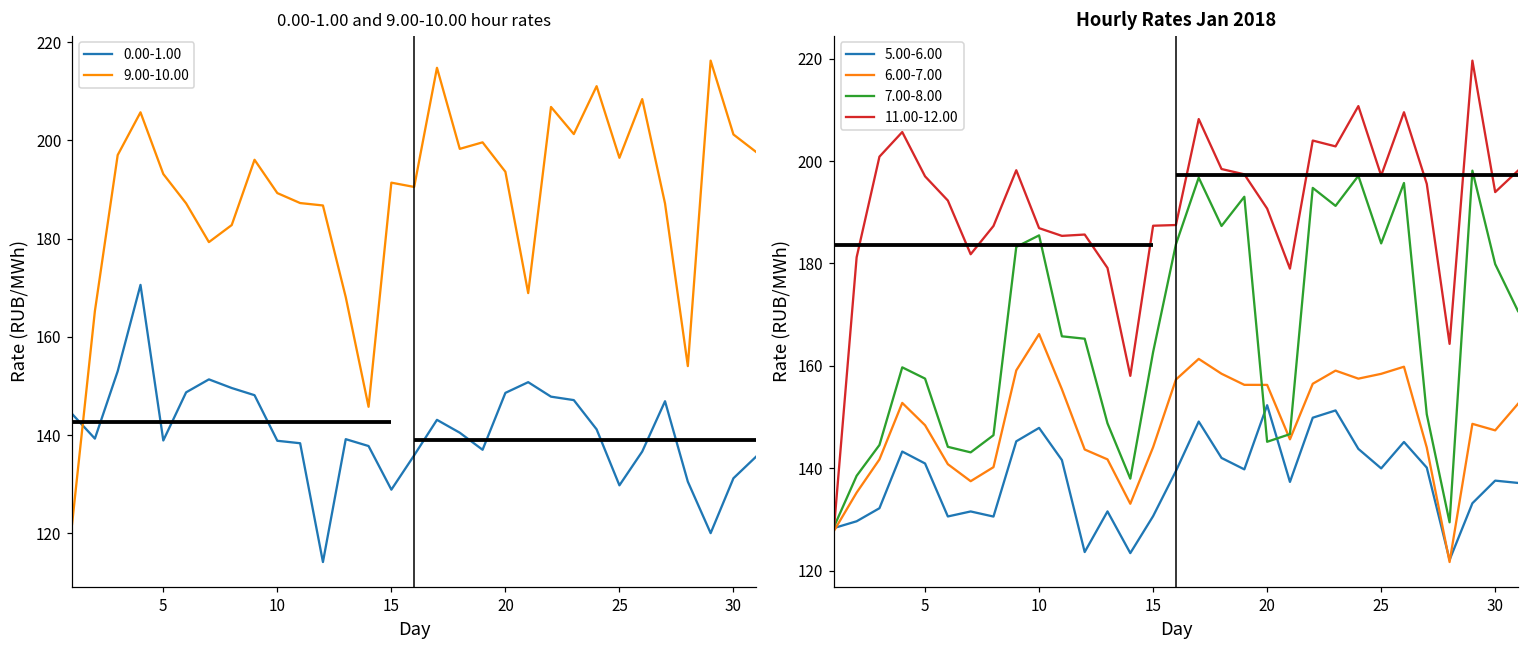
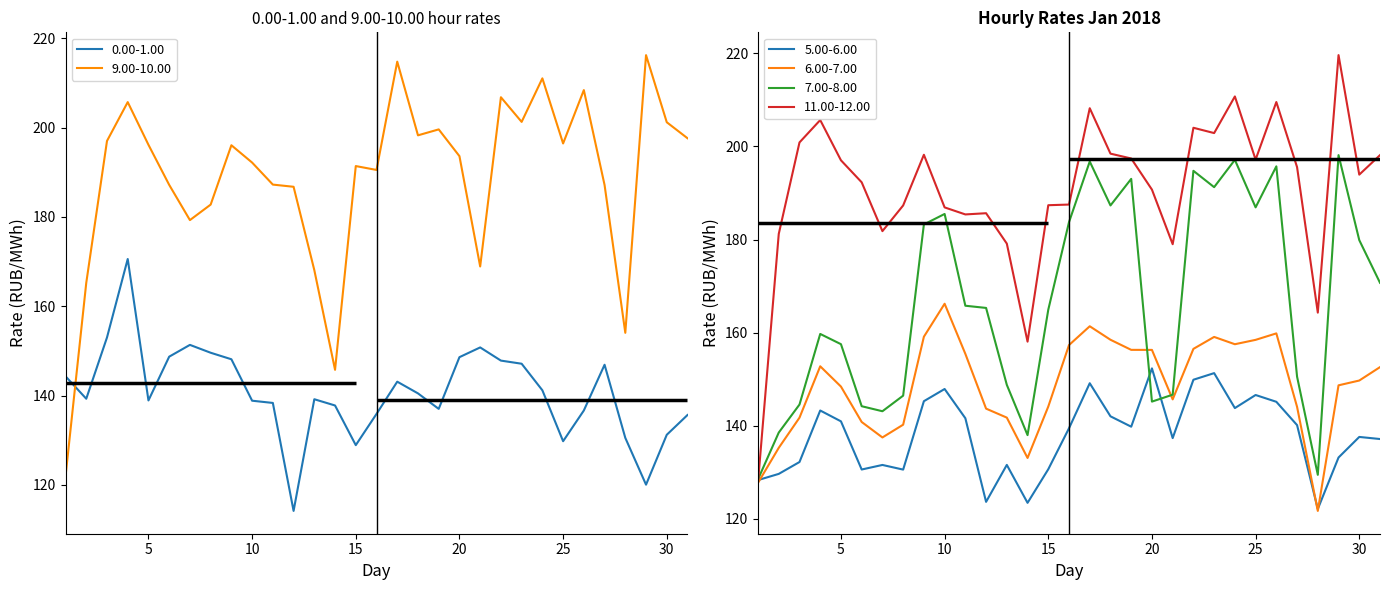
  {
    "0.00-1.00 and 9.00-10.00 hour rates": {
      "0.00-1.00": {
        "5": 139,
        "10": 139,
        "15": 129,
        "20": 149,
        "25": 130,
        "30": 131
      },
      "9.00-10.00": {
-       "5": 193,
-       "10": 189,
+       "5": 196,
+       "10": 192,
        "15": 191,
        "20": 194,
        "25": 196,
        "30": 201
      }
    },
    "Hourly Rates Jan 2018": {
      "5.00-6.00": {
        "5": 141,
        "10": 148,
        "15": 131,
        "20": 152,
-       "25": 140,
+       "25": 147,
        "30": 138
      },
      "6.00-7.00": {
        "5": 148,
        "10": 166,
        "15": 144,
        "20": 156,
        "25": 158,
-       "30": 147
+       "30": 150
      },
      "7.00-8.00": {
        "5": 158,
        "10": 185,
-       "15": 163,
+       "15": 165,
        "20": 145,
-       "25": 184,
+       "25": 187,
        "30": 180
      },
      "11.00-12.00": {
        "5": 197,
        "10": 187,
        "15": 187,
        "20": 191,
        "25": 197,
        "30": 194
      }
    }
  }
